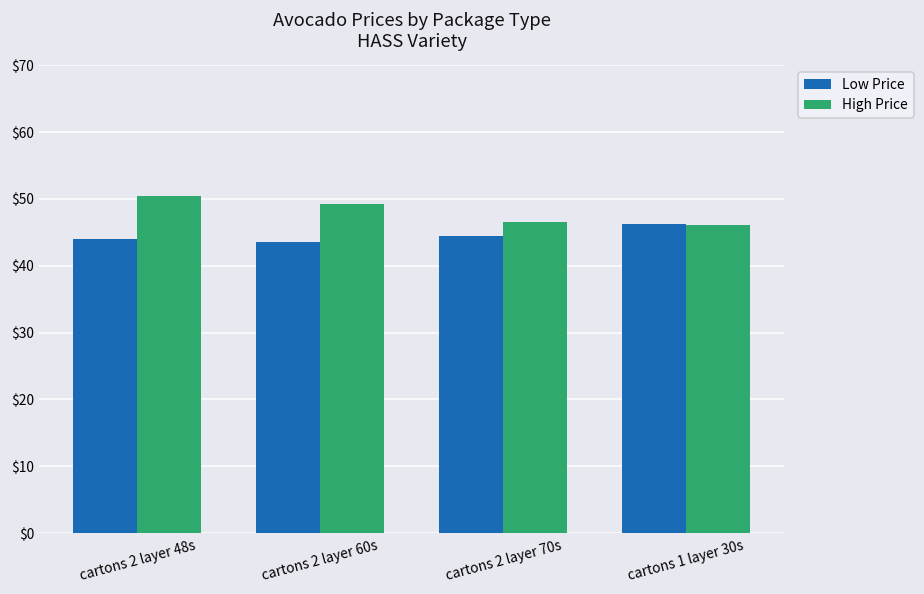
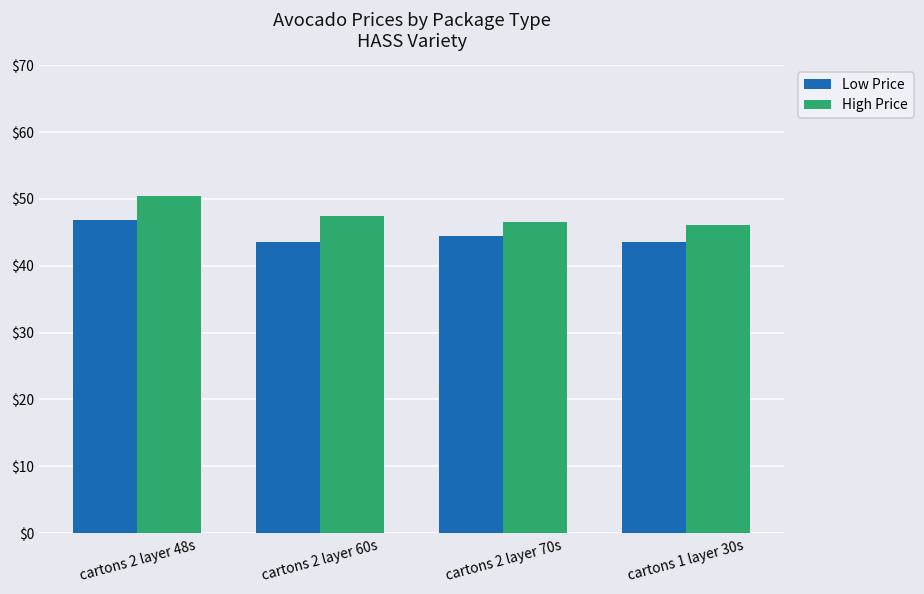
  {
    "Low Price": {
-     "cartons 2 layer 48s": "$44",
+     "cartons 2 layer 48s": "$47",
      "cartons 2 layer 60s": "$44",
      "cartons 2 layer 70s": "$45",
-     "cartons 1 layer 30s": "$46"
+     "cartons 1 layer 30s": "$44"
    },
    "High Price": {
      "cartons 2 layer 48s": "$51",
-     "cartons 2 layer 60s": "$49",
+     "cartons 2 layer 60s": "$48",
      "cartons 2 layer 70s": "$47",
      "cartons 1 layer 30s": "$46"
    }
  }
